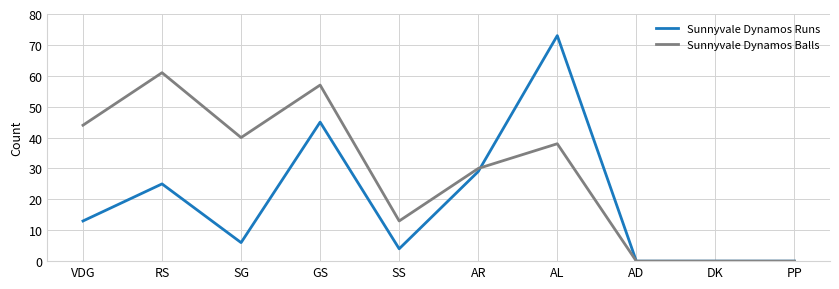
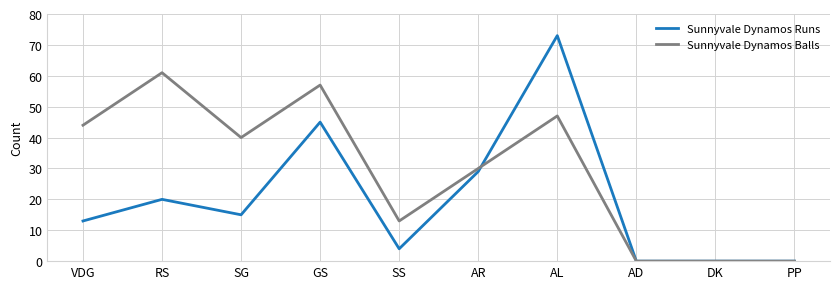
  {
    "Sunnyvale Dynamos Runs": {
      "VDG": 13,
-     "RS": 25,
-     "SG": 6,
+     "RS": 20,
+     "SG": 15,
      "GS": 45,
      "SS": 4,
      "AR": 29,
      "AL": 73
    },
    "Sunnyvale Dynamos Balls": {
      "VDG": 44,
      "RS": 61,
      "SG": 40,
      "GS": 57,
      "SS": 13,
      "AR": 30,
-     "AL": 38
+     "AL": 47
    }
  }
